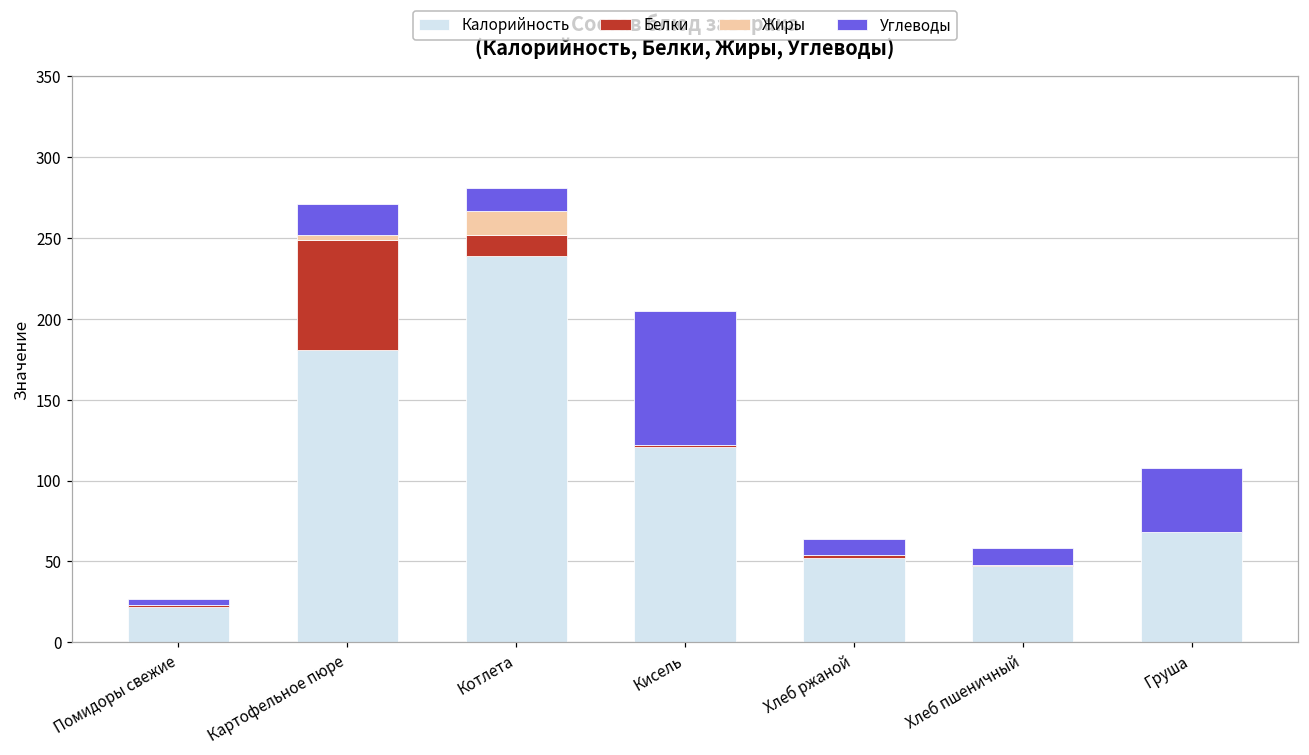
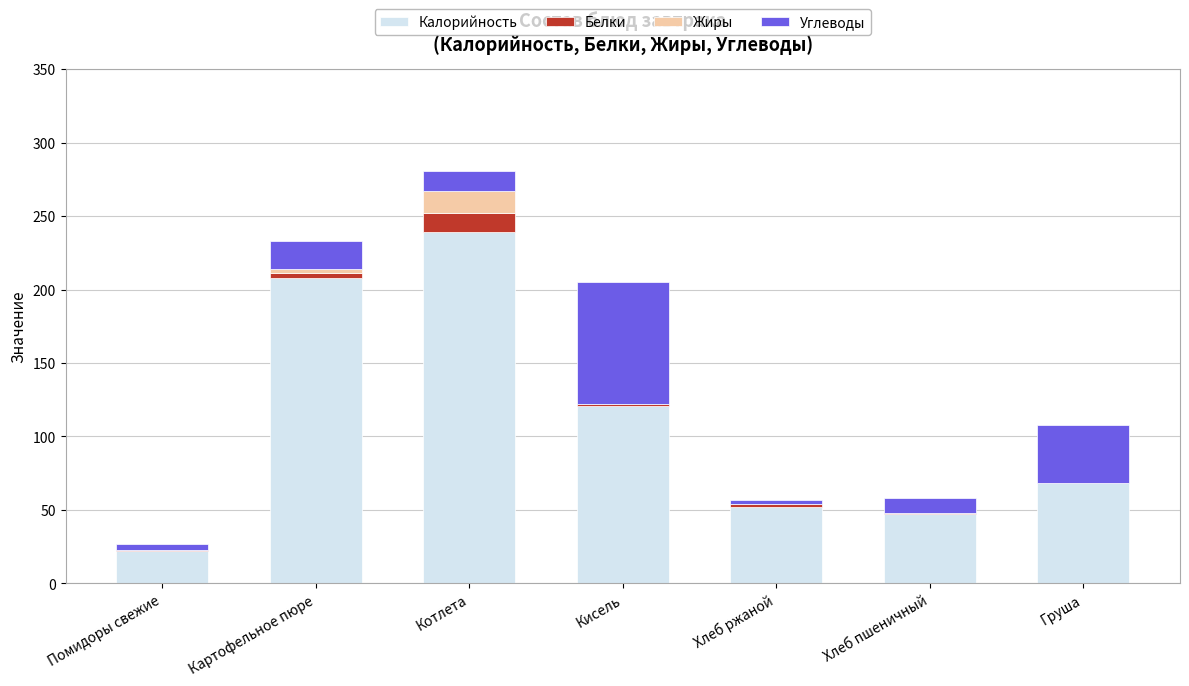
  {
    "Калорийность": {
      "Помидоры свежие": 22,
-     "Картофельное пюре": 181,
+     "Картофельное пюре": 208,
      "Котлета": 239,
      "Кисель": 121,
      "Хлеб ржаной": 52,
      "Хлеб пшеничный": 47,
      "Груша": 68
    },
    "Белки": {
-     "Картофельное пюре": 68,
+     "Картофельное пюре": 3,
      "Котлета": 13,
      "Хлеб ржаной": 2,
      "Груша": 0
    },
    "Жиры": {
      "Помидоры свежие": 0,
      "Картофельное пюре": 3,
      "Котлета": 15,
      "Кисель": 0,
      "Хлеб ржаной": 0,
      "Хлеб пшеничный": 0,
      "Груша": 0
    },
    "Углеводы": {
      "Помидоры свежие": 4,
      "Картофельное пюре": 19,
      "Котлета": 14,
      "Кисель": 83,
-     "Хлеб ржаной": 10,
+     "Хлеб ржаной": 3,
      "Хлеб пшеничный": 10,
      "Груша": 40
    }
  }
